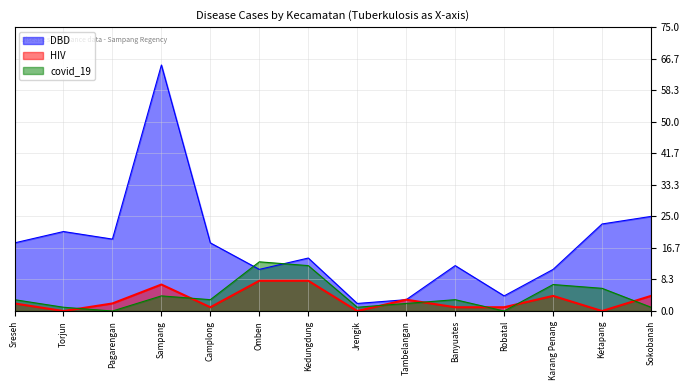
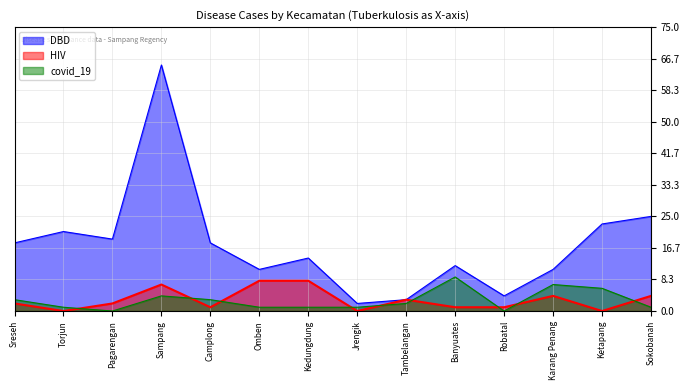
  {
    "DBD": {
      "Sreseh": 18,
      "Torjun": 21,
      "Pagarengan": 19,
      "Sampang": 65,
      "Camplong": 18,
      "Omben": 11,
      "Kedungdung": 14,
      "Jrengik": 2,
      "Banyuates": 12,
      "Robatal": 4,
      "Karang Penang": 11,
      "Ketapang": 23,
      "Sokobanah": 25
    },
    "HIV": {
      "Sreseh": 2,
      "Torjun": 0,
      "Pagarengan": 2,
      "Sampang": 7,
      "Camplong": 1,
      "Omben": 8,
      "Kedungdung": 8,
      "Jrengik": 0,
      "Banyuates": 1,
      "Robatal": 1,
      "Karang Penang": 4,
      "Ketapang": 0,
      "Sokobanah": 4
    },
    "covid_19": {
      "Sreseh": 3,
      "Torjun": 1,
      "Pagarengan": 0,
      "Sampang": 4,
      "Camplong": 3,
-     "Omben": 13,
-     "Kedungdung": 12,
+     "Omben": 1,
+     "Kedungdung": 1,
      "Jrengik": 1,
      "Tambelangan": 2,
-     "Banyuates": 3,
+     "Banyuates": 9,
      "Robatal": 0,
      "Karang Penang": 7,
      "Ketapang": 6,
      "Sokobanah": 1
    }
  }
